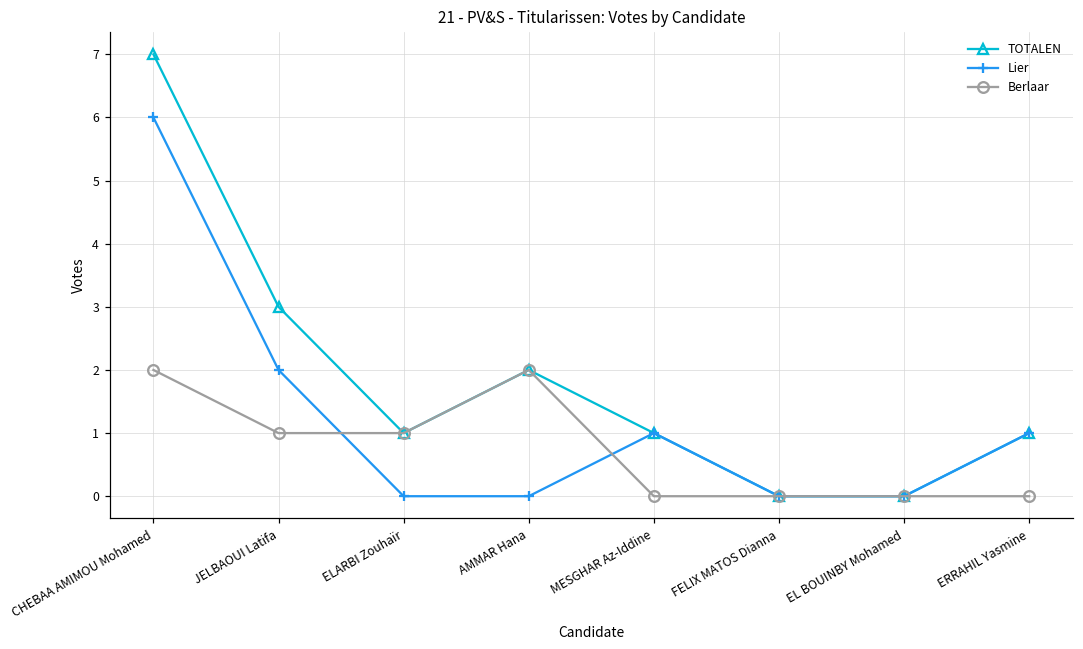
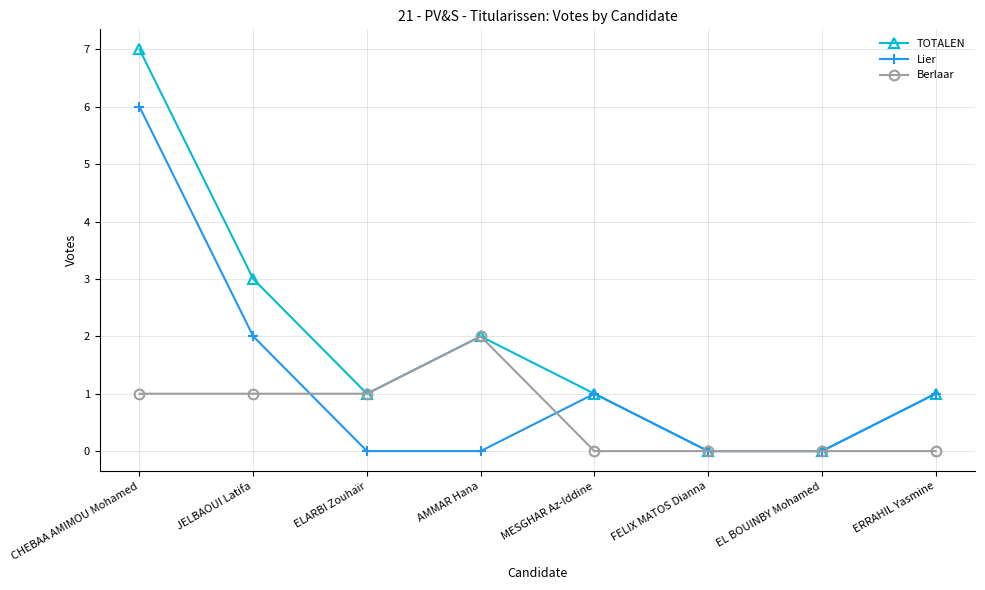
  {
    "Berlaar": {
-     "CHEBAA AMIMOU Mohamed": 2,
+     "CHEBAA AMIMOU Mohamed": 1,
      "JELBAOUI Latifa": 1,
      "MESGHAR Az-Iddine": 0,
      "ERRAHIL Yasmine": 0
    }
  }
